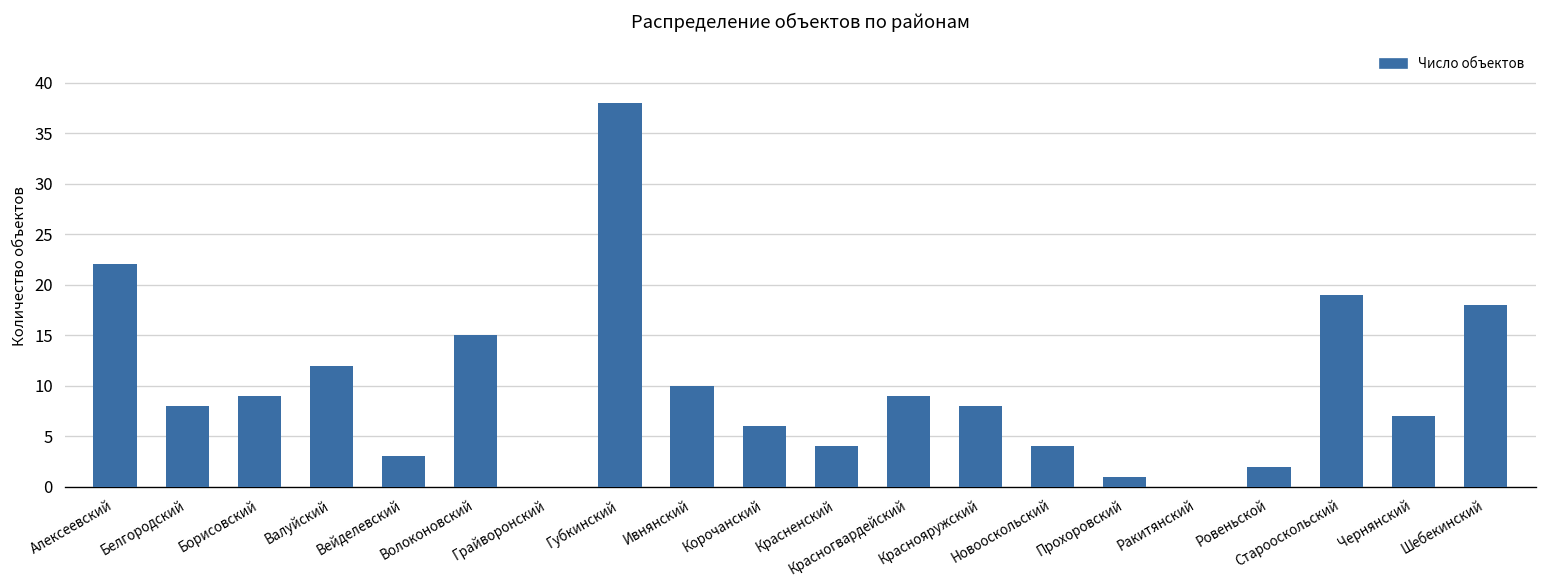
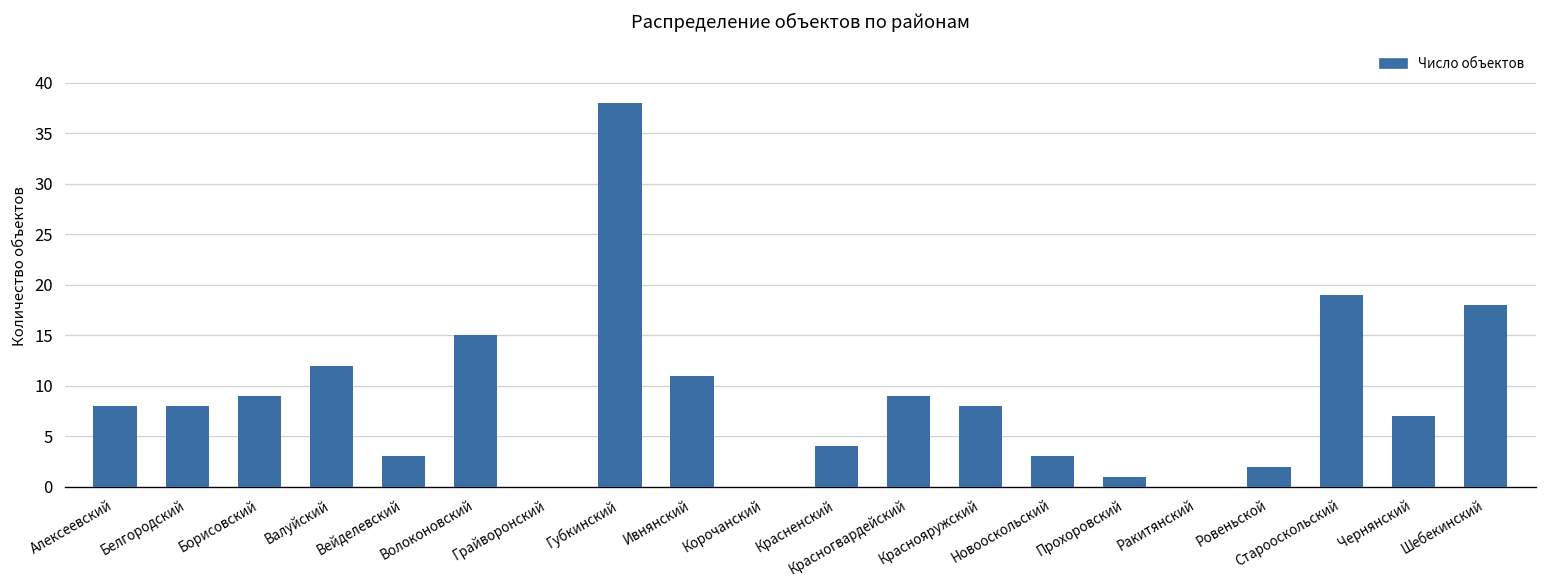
  {
-   "Алексеевский": 22,
+   "Алексеевский": 8,
    "Белгородский": 8,
    "Борисовский": 9,
    "Валуйский": 12,
    "Вейделевский": 3,
    "Волоконовский": 15,
    "Грайворонский": 0,
    "Губкинский": 38,
-   "Ивнянский": 10,
-   "Корочанский": 6,
+   "Ивнянский": 11,
+   "Корочанский": 0,
    "Красненский": 4,
    "Красногвардейский": 9,
    "Краснояружский": 8,
-   "Новооскольский": 4,
+   "Новооскольский": 3,
    "Прохоровский": 1,
    "Ракитянский": 0,
    "Ровеньской": 2,
    "Старооскольский": 19,
    "Чернянский": 7,
    "Шебекинский": 18
  }
